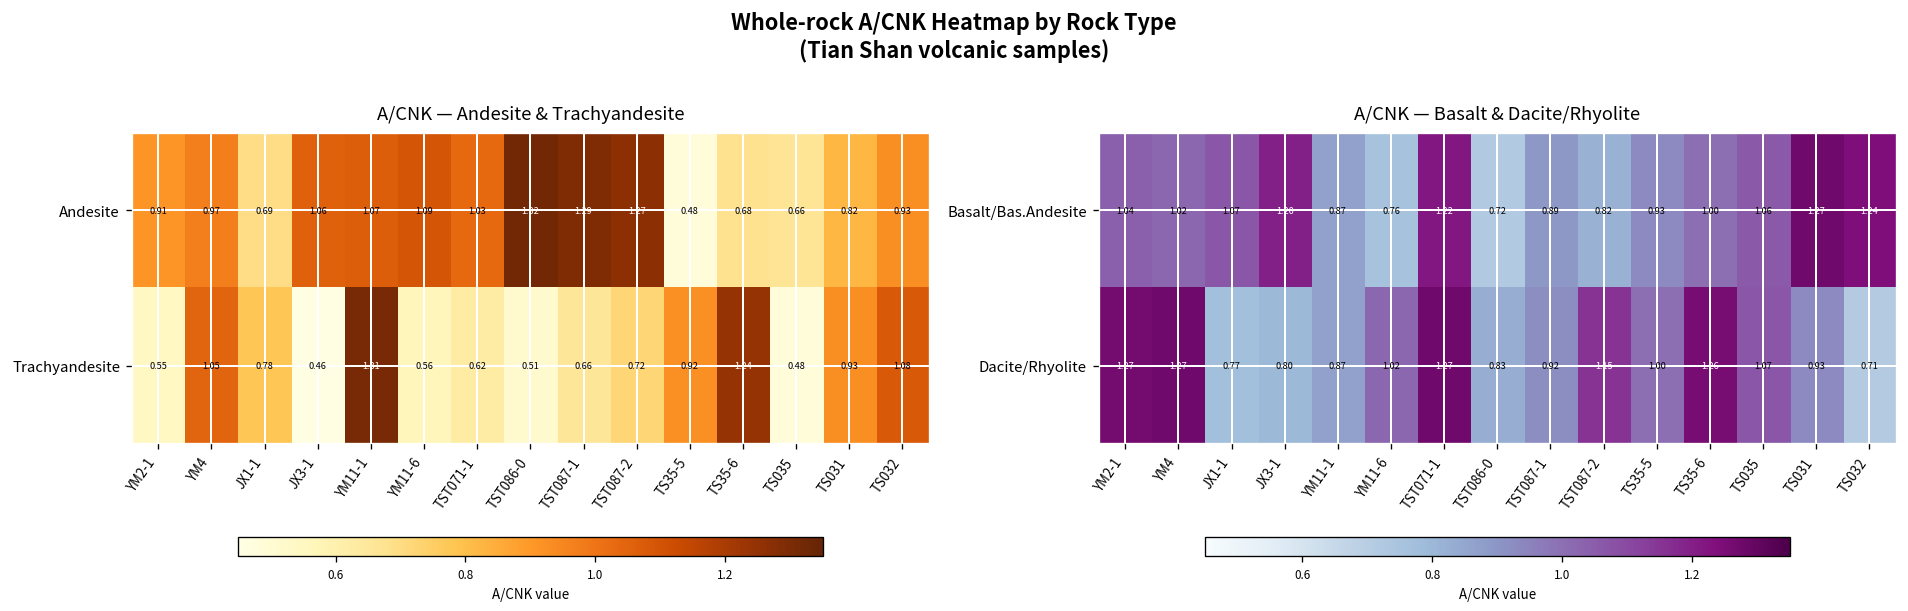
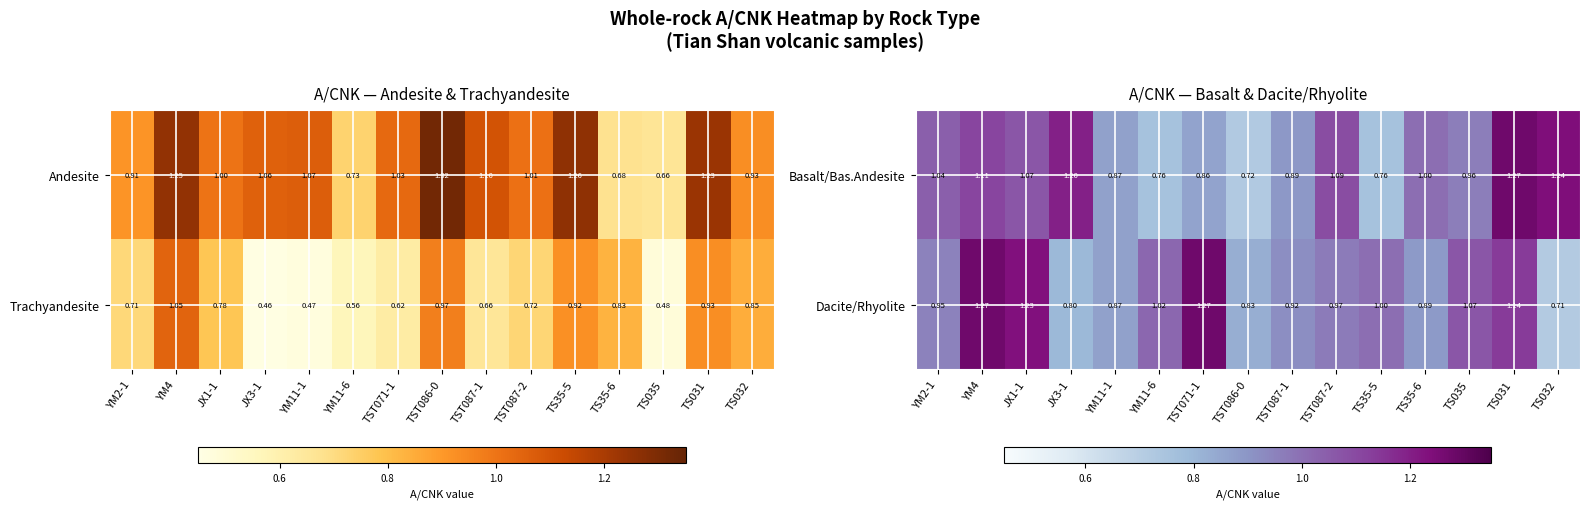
  {
    "A/CNK — Andesite & Trachyandesite": {
      "Andesite": {
        "YM2-1": 0.91,
-       "YM4": 0.97,
-       "JX1-1": 0.69,
+       "YM4": 1.25,
+       "JX1-1": 1.00,
        "JX3-1": 1.06,
        "YM11-1": 1.07,
-       "YM11-6": 1.09,
+       "YM11-6": 0.73,
        "TST071-1": 1.03,
        "TST086-0": 1.32,
-       "TST087-1": 1.29,
-       "TST087-2": 1.27,
-       "TS35-5": 0.48,
+       "TST087-1": 1.10,
+       "TST087-2": 1.01,
+       "TS35-5": 1.26,
        "TS35-6": 0.68,
        "TS035": 0.66,
-       "TS031": 0.82,
+       "TS031": 1.23,
        "TS032": 0.93
      },
      "Trachyandesite": {
-       "YM2-1": 0.55,
+       "YM2-1": 0.71,
        "YM4": 1.05,
        "JX1-1": 0.78,
        "JX3-1": 0.46,
-       "YM11-1": 1.31,
+       "YM11-1": 0.47,
        "YM11-6": 0.56,
        "TST071-1": 0.62,
-       "TST086-0": 0.51,
+       "TST086-0": 0.97,
        "TST087-1": 0.66,
        "TST087-2": 0.72,
        "TS35-5": 0.92,
-       "TS35-6": 1.24,
+       "TS35-6": 0.83,
        "TS035": 0.48,
        "TS031": 0.93,
-       "TS032": 1.08
+       "TS032": 0.85
      }
    },
    "A/CNK — Basalt & Dacite/Rhyolite": {
      "Basalt/Bas.Andesite": {
        "YM2-1": 1.04,
-       "YM4": 1.02,
+       "YM4": 1.11,
        "JX1-1": 1.07,
        "JX3-1": 1.20,
        "YM11-1": 0.87,
        "YM11-6": 0.76,
-       "TST071-1": 1.22,
+       "TST071-1": 0.86,
        "TST086-0": 0.72,
        "TST087-1": 0.89,
-       "TST087-2": 0.82,
-       "TS35-5": 0.93,
+       "TST087-2": 1.09,
+       "TS35-5": 0.76,
        "TS35-6": 1.00,
-       "TS035": 1.06,
+       "TS035": 0.96,
        "TS031": 1.27,
        "TS032": 1.24
      },
      "Dacite/Rhyolite": {
-       "YM2-1": 1.27,
+       "YM2-1": 0.95,
        "YM4": 1.27,
-       "JX1-1": 0.77,
+       "JX1-1": 1.23,
        "JX3-1": 0.80,
        "YM11-1": 0.87,
        "YM11-6": 1.02,
        "TST071-1": 1.27,
        "TST086-0": 0.83,
        "TST087-1": 0.92,
-       "TST087-2": 1.15,
+       "TST087-2": 0.97,
        "TS35-5": 1.00,
-       "TS35-6": 1.26,
+       "TS35-6": 0.89,
        "TS035": 1.07,
-       "TS031": 0.93,
+       "TS031": 1.14,
        "TS032": 0.71
      }
    }
  }
